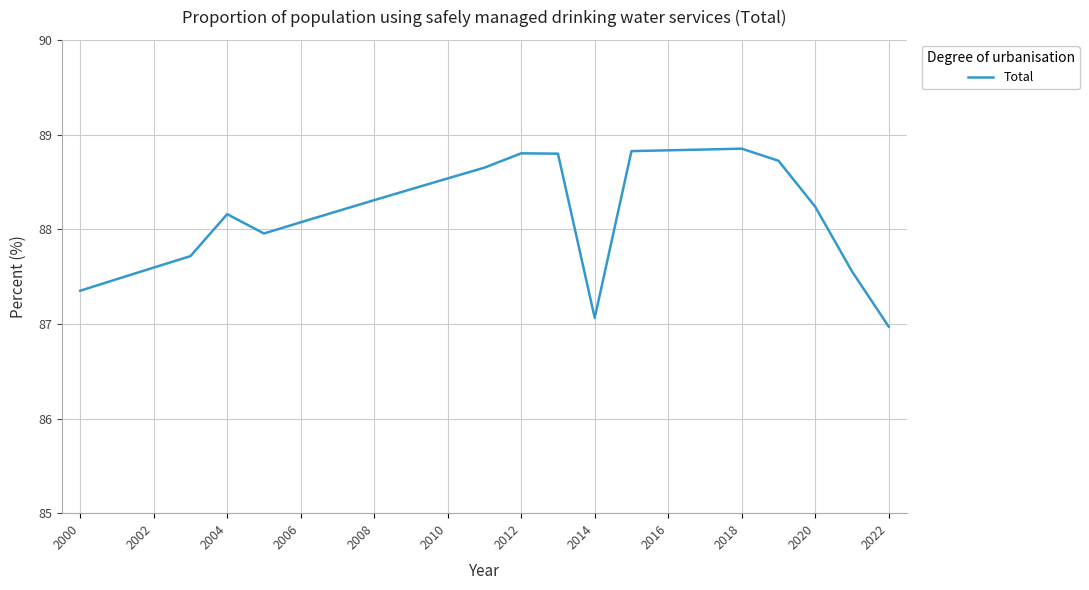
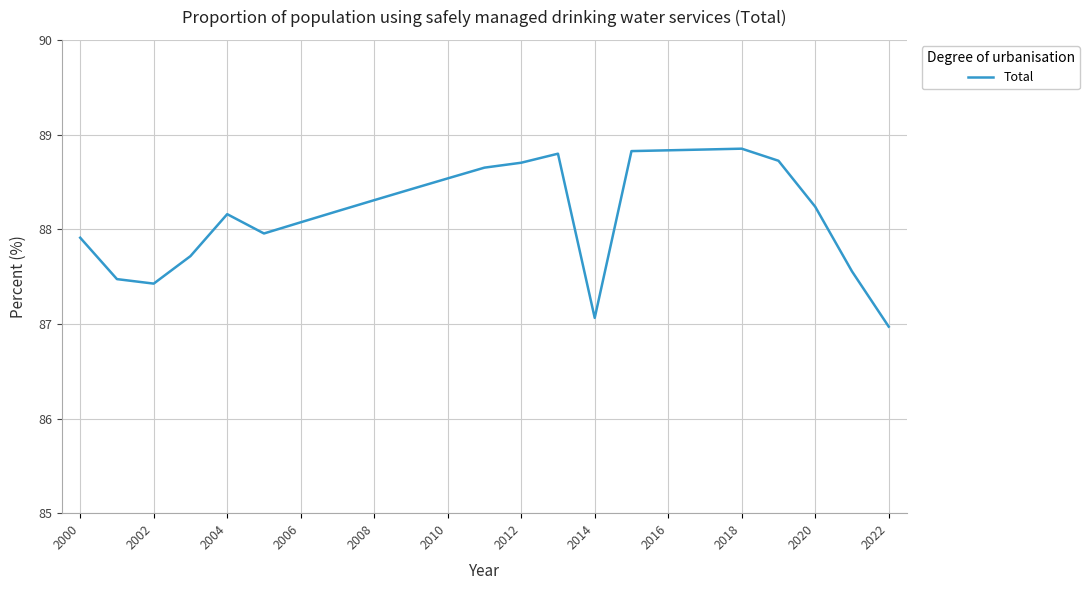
  {
-   "2000": 87.4,
-   "2002": 87.6,
+   "2000": 87.9,
+   "2002": 87.4,
    "2004": 88.2,
    "2006": 88.1,
    "2008": 88.3,
    "2010": 88.5,
-   "2012": 88.8,
+   "2012": 88.7,
    "2014": 87.1,
    "2016": 88.8,
    "2018": 88.9,
    "2020": 88.2,
    "2022": 87.0
  }
